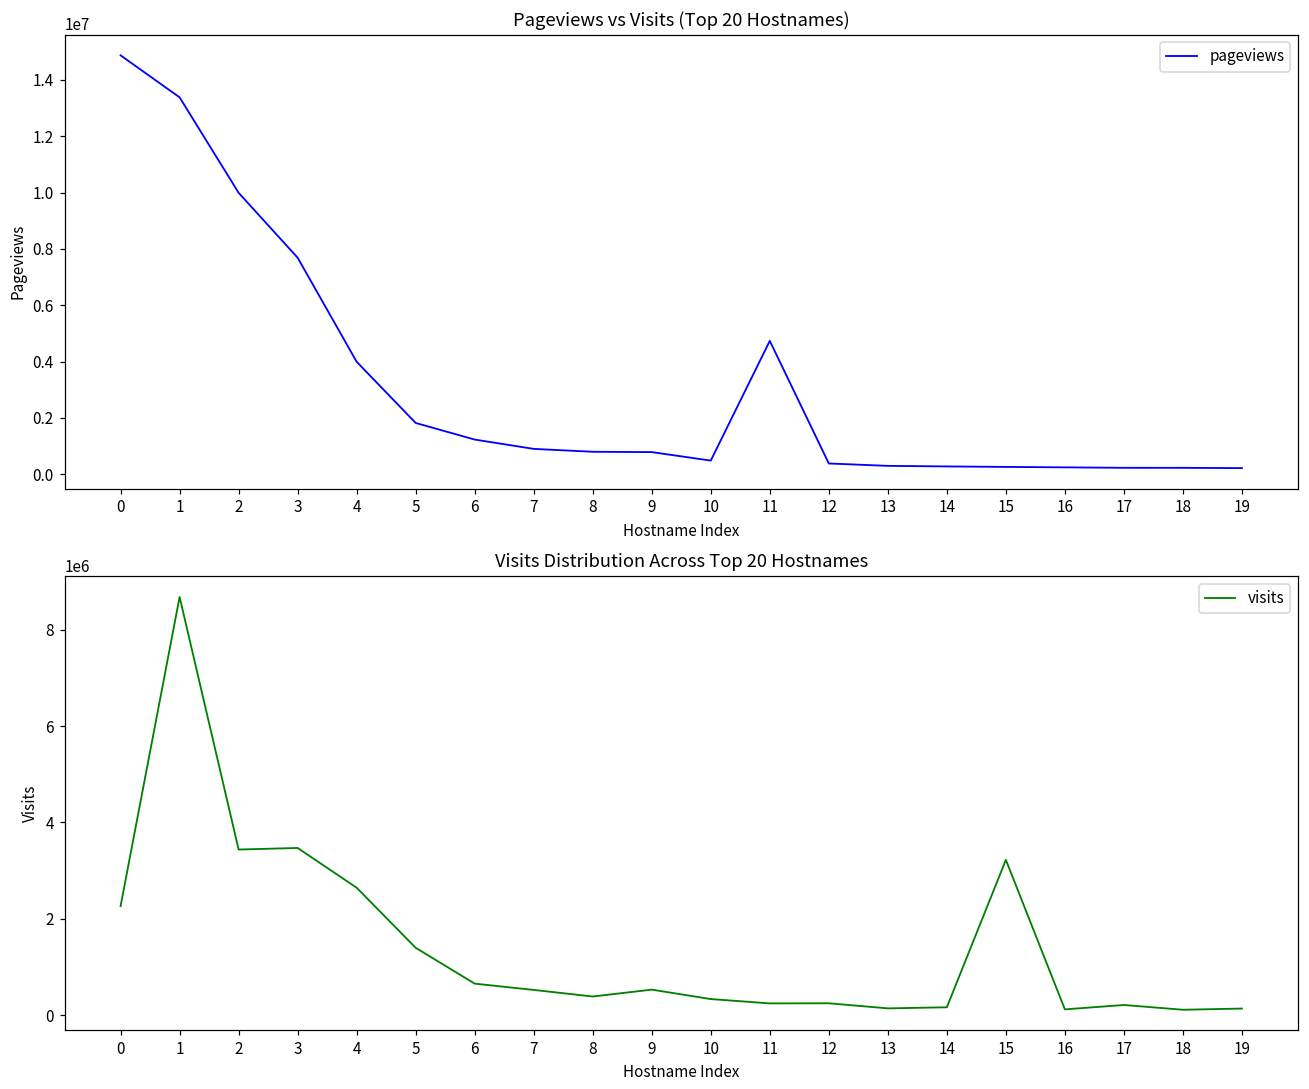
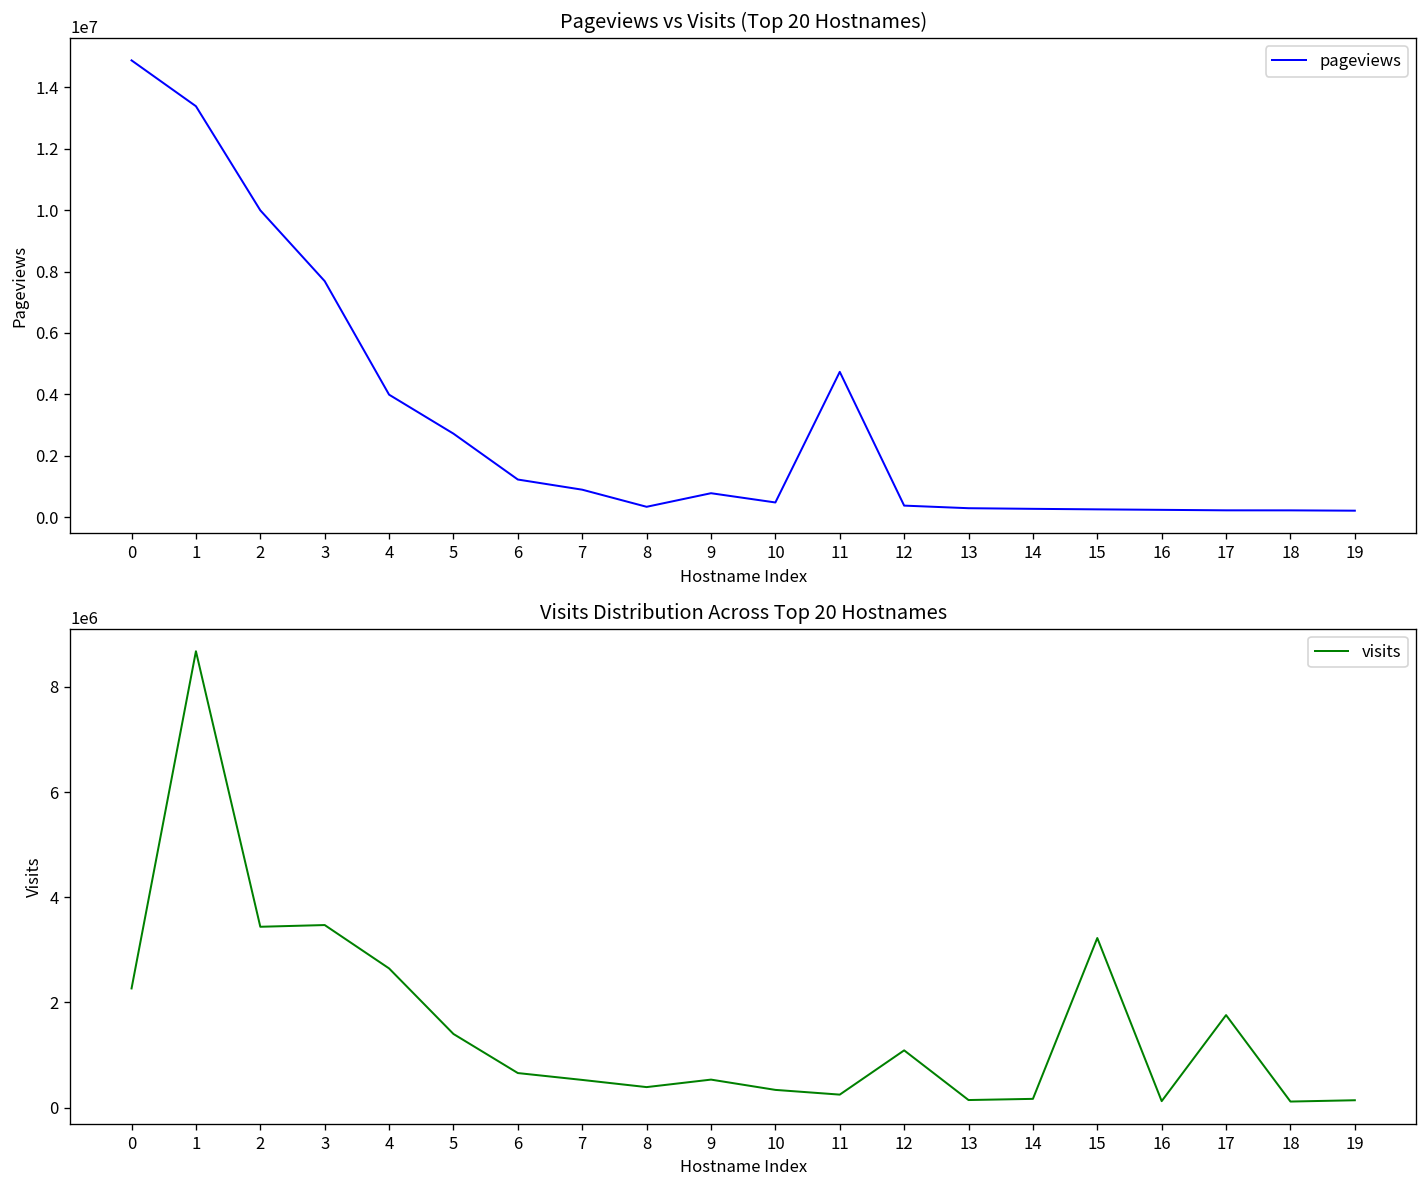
  {
    "Pageviews vs Visits (Top 20 Hostnames)": {
      "0": 14900000,
      "1": 13400000,
      "2": 10000000,
      "3": 7700000,
      "4": 4000000,
-     "5": 1800000,
+     "5": 2700000,
      "6": 1200000,
      "7": 900000,
-     "8": 800000,
+     "8": 300000,
      "9": 800000,
      "10": 500000,
      "11": 4700000,
      "12": 400000,
      "13": 300000,
      "14": 300000,
      "15": 300000,
      "16": 200000,
      "17": 200000,
      "18": 200000,
      "19": 200000
    },
    "Visits Distribution Across Top 20 Hostnames": {
      "0": 2300000,
      "1": 8700000,
      "2": 3400000,
      "3": 3500000,
      "4": 2600000,
      "5": 1400000,
      "6": 700000,
      "7": 500000,
      "8": 400000,
      "9": 500000,
      "10": 300000,
      "11": 200000,
-     "12": 300000,
+     "12": 1100000,
      "13": 100000,
      "14": 200000,
      "15": 3200000,
      "16": 100000,
-     "17": 200000,
+     "17": 1800000,
      "18": 100000,
      "19": 100000
    }
  }
